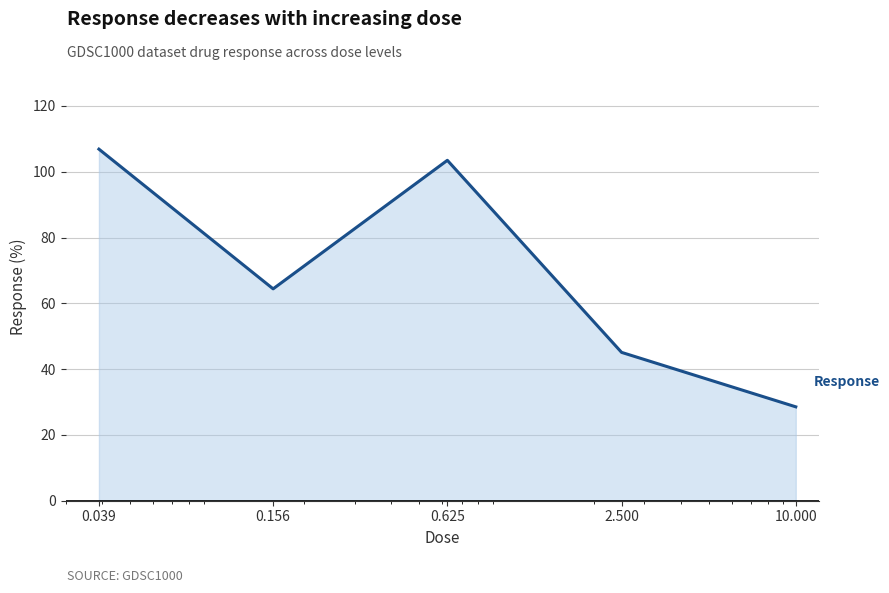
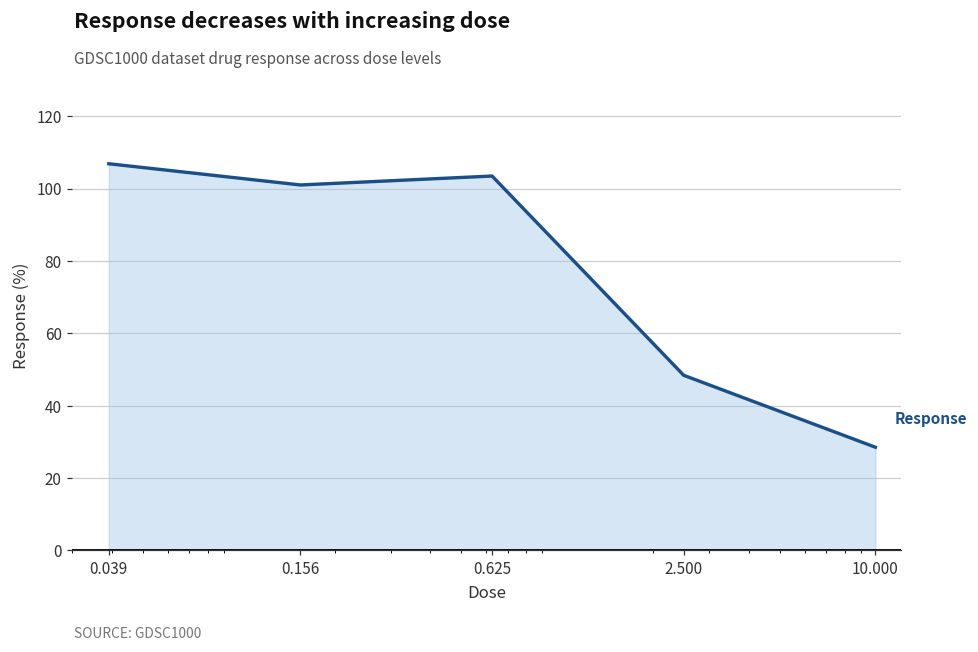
  {
    "0.039": 107,
-   "0.156": 64,
+   "0.156": 101,
    "0.625": 103,
-   "2.500": 45,
+   "2.500": 48,
    "10.000": 29
  }
